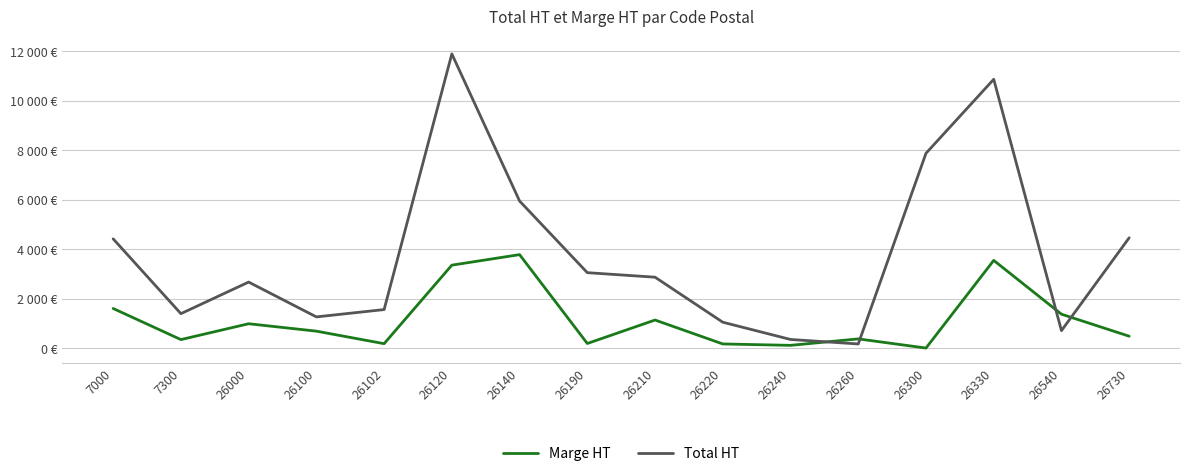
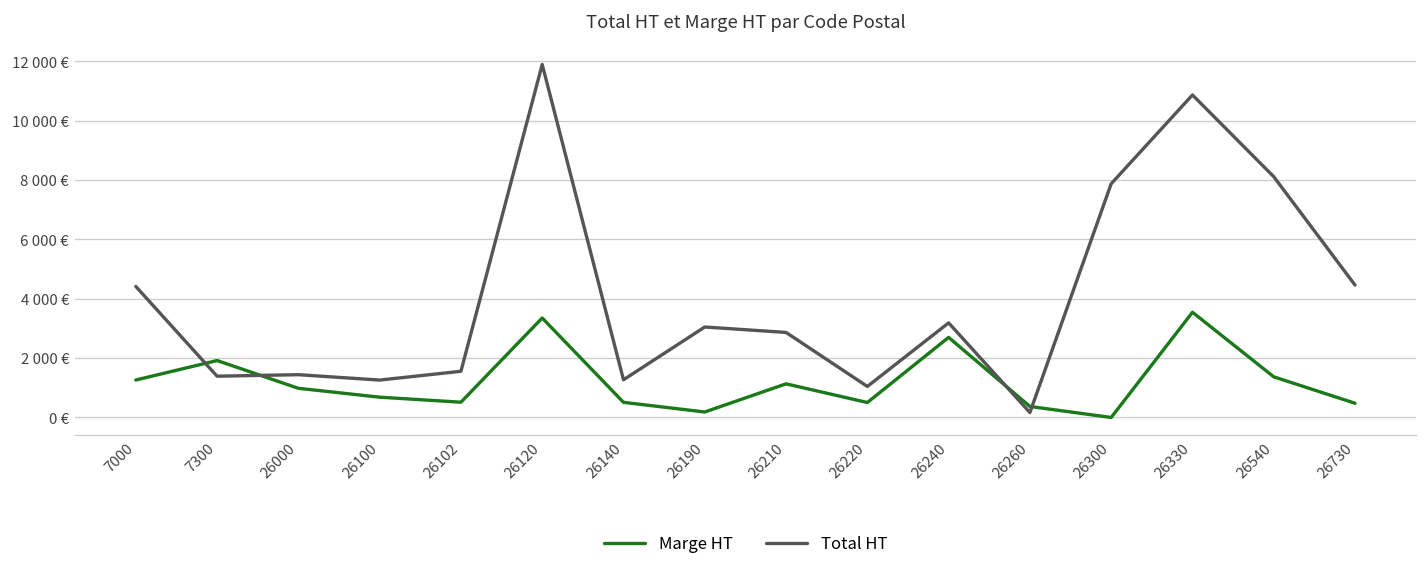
  {
    "Marge HT": {
-     "7000": "1600 €",
-     "7300": "300 €",
+     "7000": "1300 €",
+     "7300": "1900 €",
      "26000": "1000 €",
      "26100": "700 €",
-     "26102": "200 €",
+     "26102": "500 €",
      "26120": "3400 €",
-     "26140": "3800 €",
+     "26140": "500 €",
      "26190": "200 €",
      "26210": "1100 €",
-     "26220": "200 €",
-     "26240": "100 €",
+     "26220": "500 €",
+     "26240": "2700 €",
      "26260": "400 €",
      "26300": "0 €",
      "26330": "3500 €",
      "26540": "1400 €",
      "26730": "500 €"
    },
    "Total HT": {
      "7000": "4400 €",
      "7300": "1400 €",
-     "26000": "2700 €",
+     "26000": "1400 €",
      "26100": "1300 €",
      "26102": "1600 €",
      "26120": "11900 €",
-     "26140": "5900 €",
+     "26140": "1300 €",
      "26190": "3000 €",
      "26210": "2900 €",
      "26220": "1000 €",
-     "26240": "300 €",
+     "26240": "3200 €",
      "26260": "200 €",
      "26300": "7900 €",
      "26330": "10900 €",
-     "26540": "700 €",
+     "26540": "8100 €",
      "26730": "4500 €"
    }
  }
